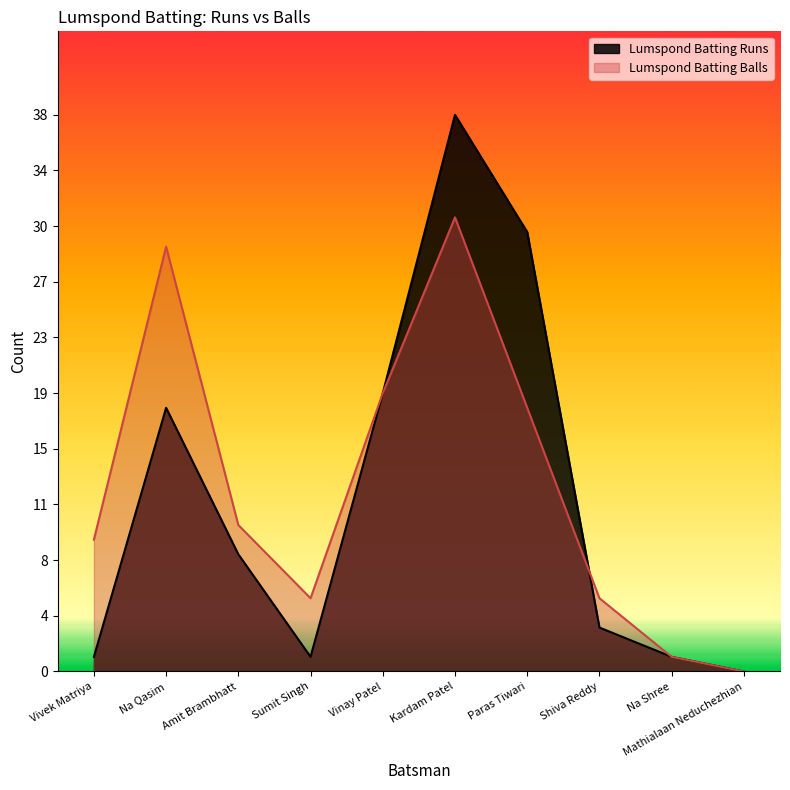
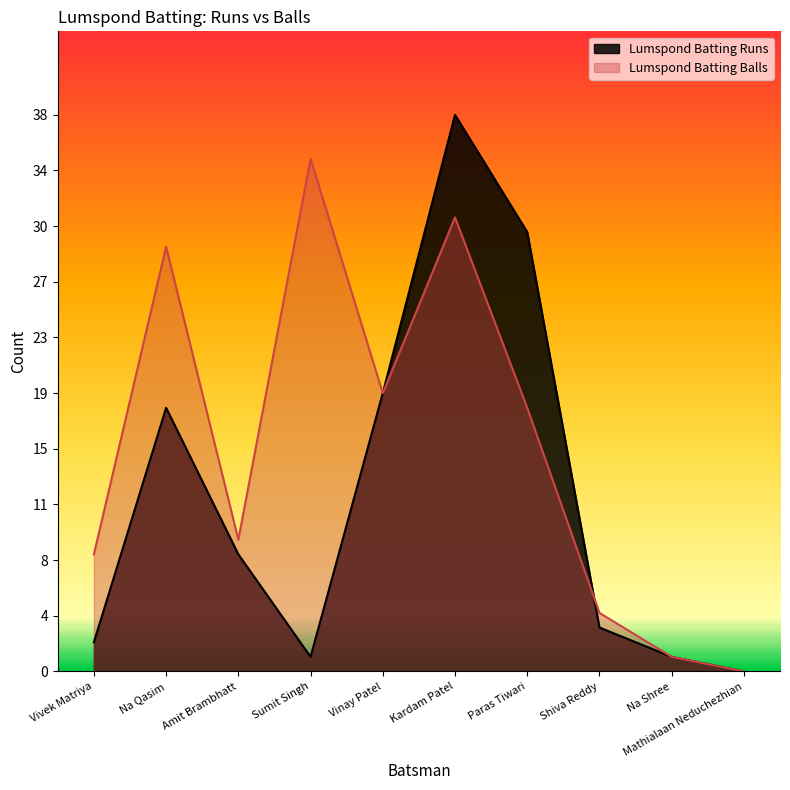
  {
    "Lumspond Batting Runs": {
-     "Vivek Matriya": 1,
+     "Vivek Matriya": 2,
      "Na Qasim": 18,
      "Amit Brambhatt": 8,
      "Sumit Singh": 1,
      "Kardam Patel": 38,
      "Paras Tiwari": 30,
      "Shiva Reddy": 3
    },
    "Lumspond Batting Balls": {
-     "Vivek Matriya": 9,
+     "Vivek Matriya": 8,
      "Na Qasim": 29,
-     "Amit Brambhatt": 10,
-     "Sumit Singh": 5,
+     "Amit Brambhatt": 9,
+     "Sumit Singh": 35,
      "Kardam Patel": 31,
      "Paras Tiwari": 18,
-     "Shiva Reddy": 5
+     "Shiva Reddy": 4
    }
  }
